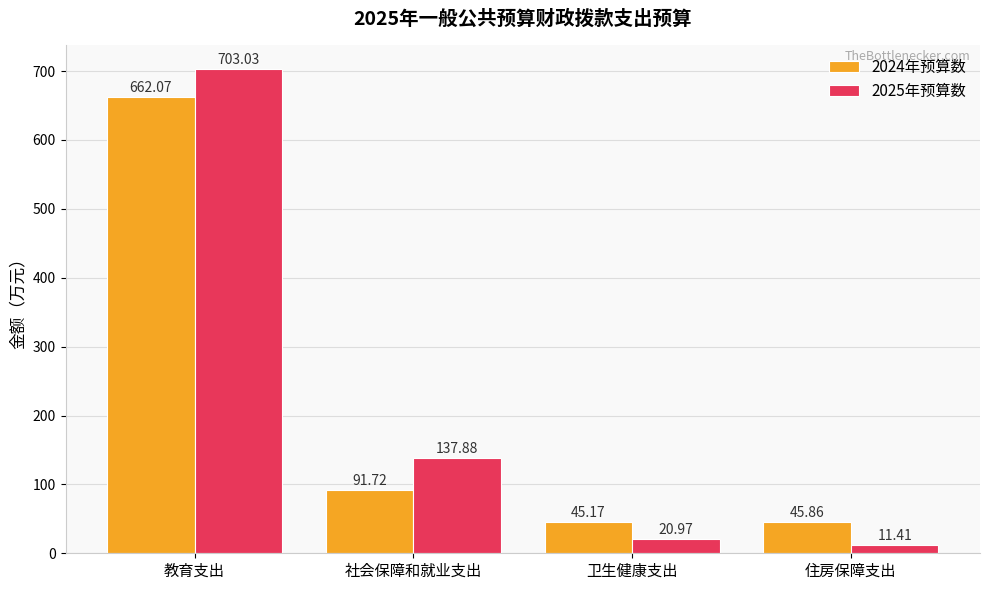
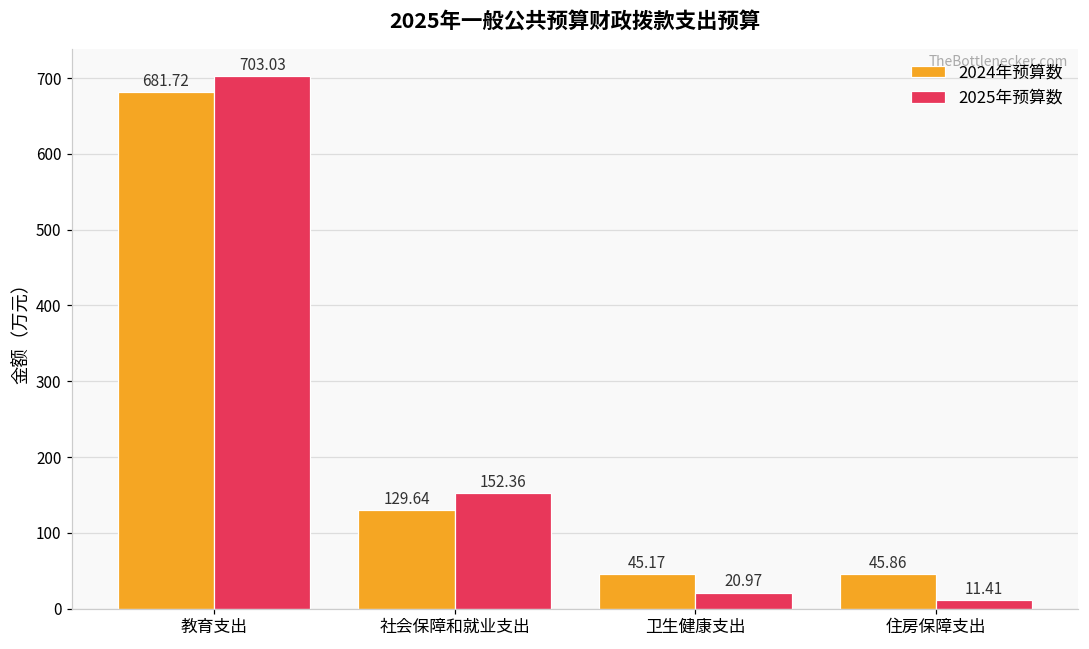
  {
    "2024年预算数": {
-     "教育支出": 662.07,
-     "社会保障和就业支出": 91.72,
+     "教育支出": 681.72,
+     "社会保障和就业支出": 129.64,
      "卫生健康支出": 45.17,
      "住房保障支出": 45.86
    },
    "2025年预算数": {
      "教育支出": 703.03,
-     "社会保障和就业支出": 137.88,
+     "社会保障和就业支出": 152.36,
      "卫生健康支出": 20.97,
      "住房保障支出": 11.41
    }
  }
